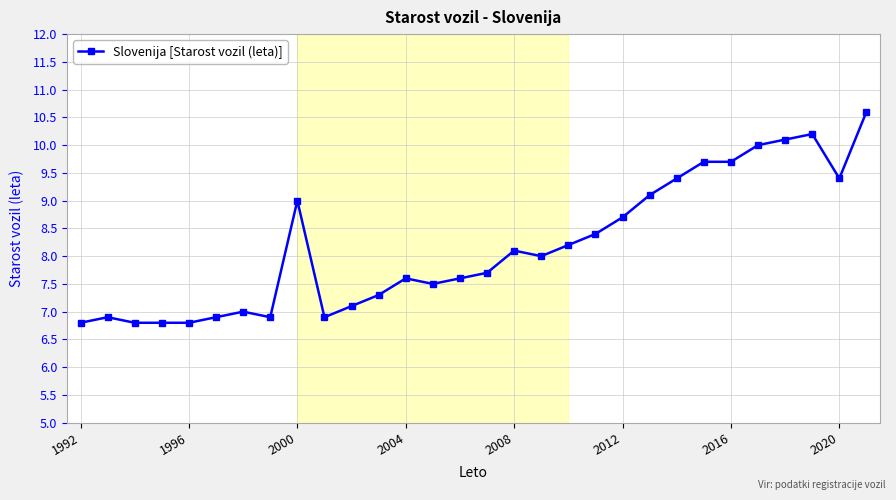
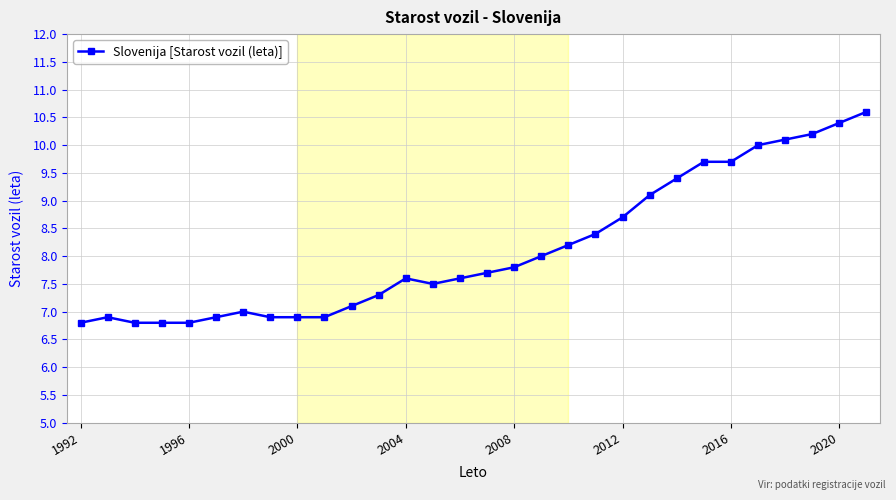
  {
    "1992": 6.8,
    "1996": 6.8,
-   "2000": 9.0,
+   "2000": 6.9,
    "2004": 7.6,
-   "2008": 8.1,
+   "2008": 7.8,
    "2012": 8.7,
    "2016": 9.7,
-   "2020": 9.4
+   "2020": 10.4
  }
